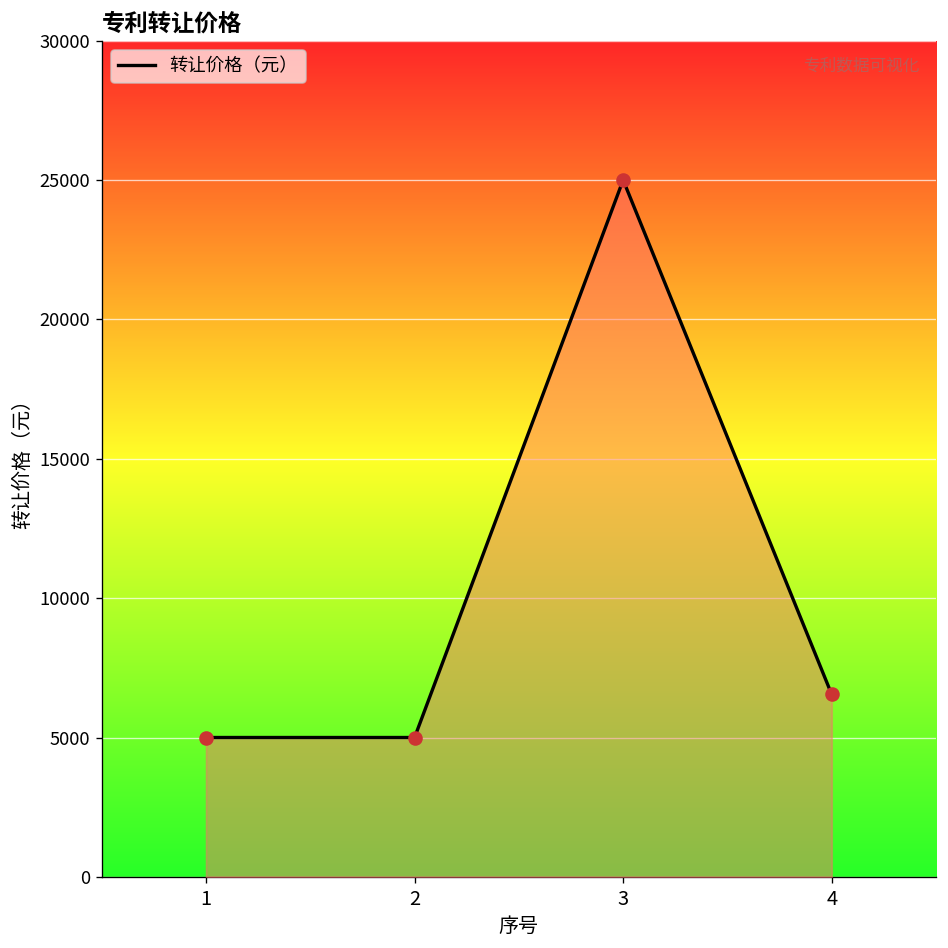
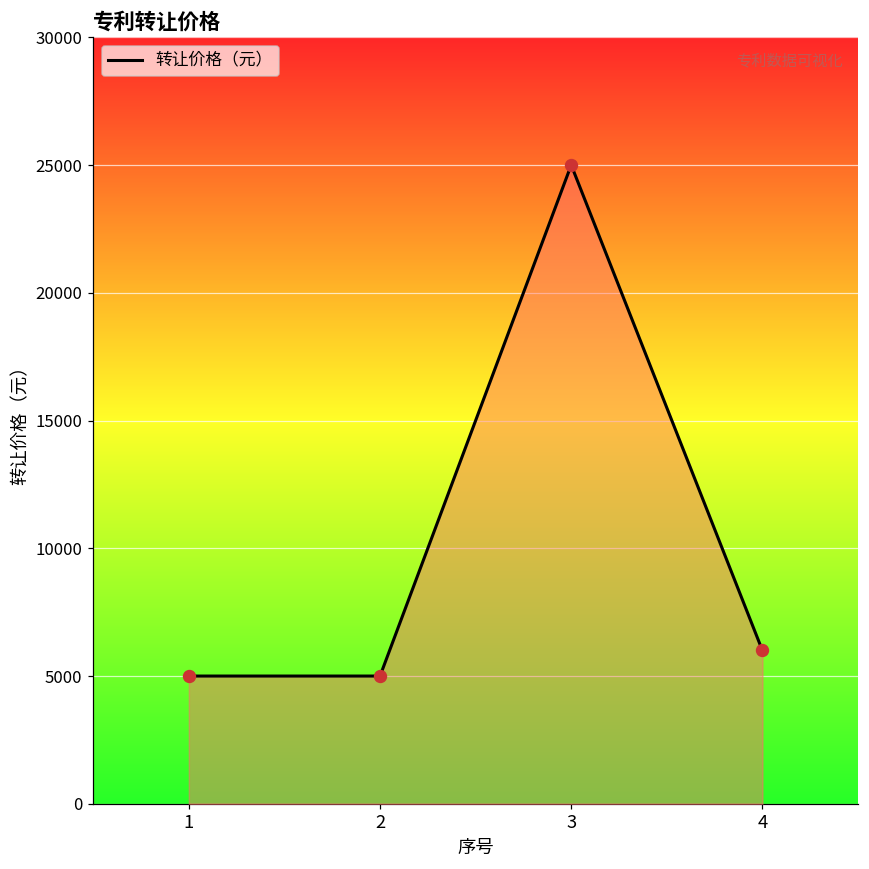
  {
    "1": 5000,
    "2": 5000,
    "3": 25000,
-   "4": 6500
+   "4": 6000
  }
